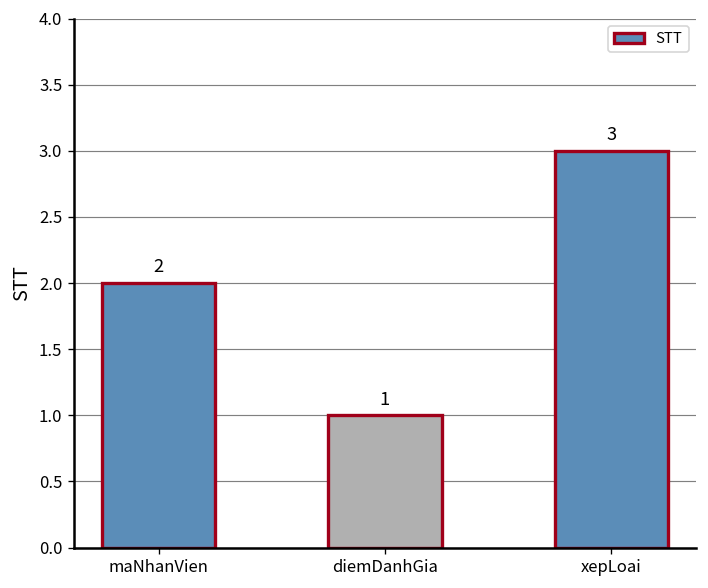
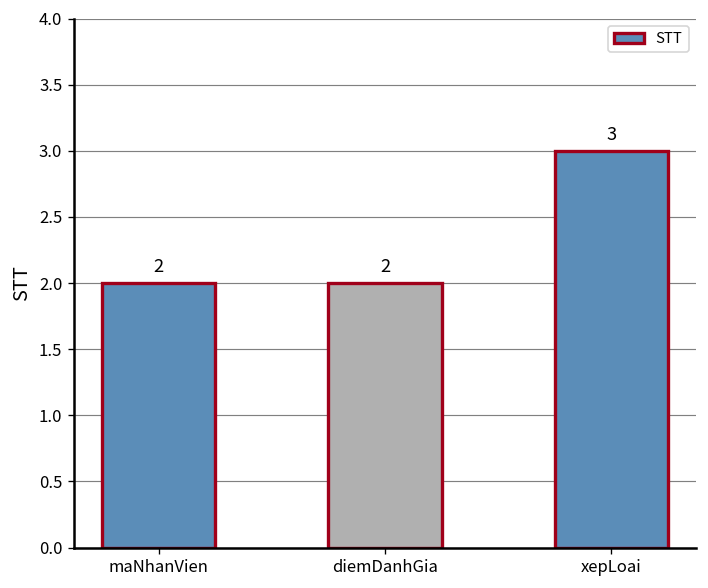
  {
    "maNhanVien": 2,
-   "diemDanhGia": 1,
+   "diemDanhGia": 2,
    "xepLoai": 3
  }
